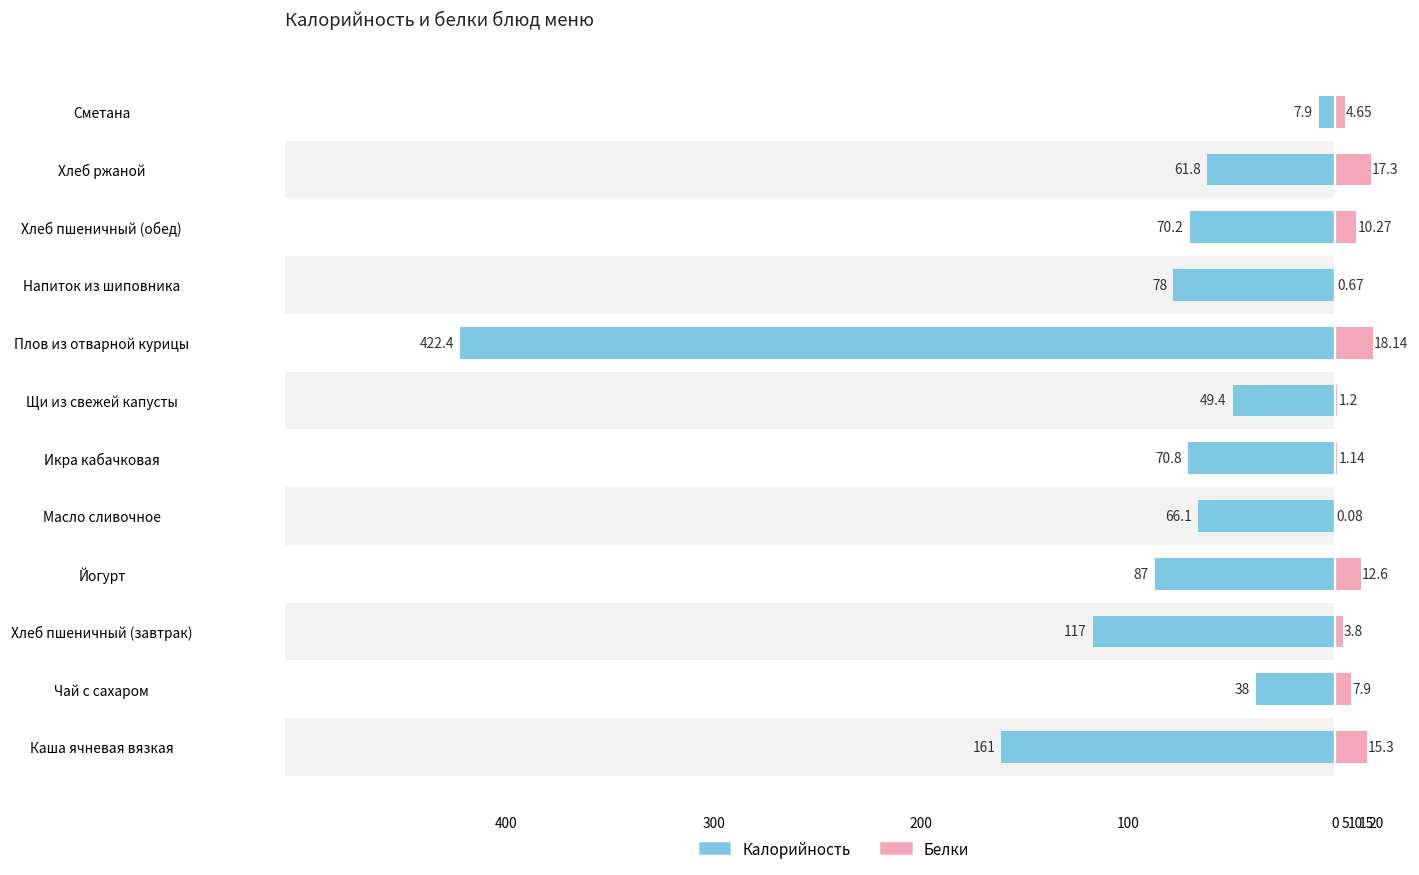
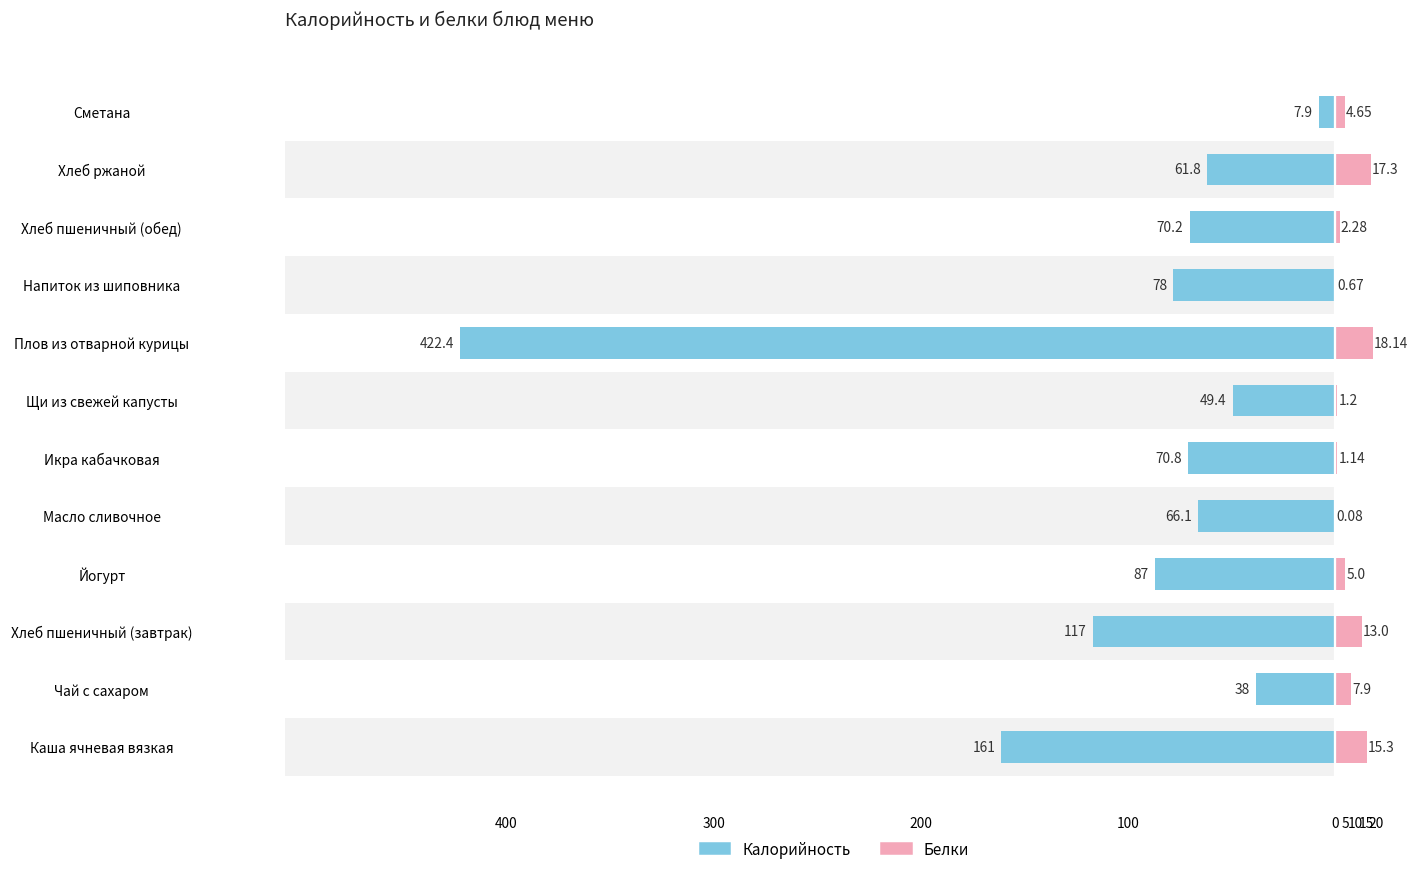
  {
    "Белки": {
      "Сметана": 4.65,
      "Хлеб ржаной": 17.3,
-     "Хлеб пшеничный (обед)": 10.27,
+     "Хлеб пшеничный (обед)": 2.28,
      "Напиток из шиповника": 0.67,
      "Плов из отварной курицы": 18.14,
      "Щи из свежей капусты": 1.2,
      "Икра кабачковая": 1.14,
      "Масло сливочное": 0.08,
-     "Йогурт": 12.6,
-     "Хлеб пшеничный (завтрак)": 3.8,
+     "Йогурт": 5.0,
+     "Хлеб пшеничный (завтрак)": 13.0,
      "Чай с сахаром": 7.9,
      "Каша ячневая вязкая": 15.3
    }
  }
